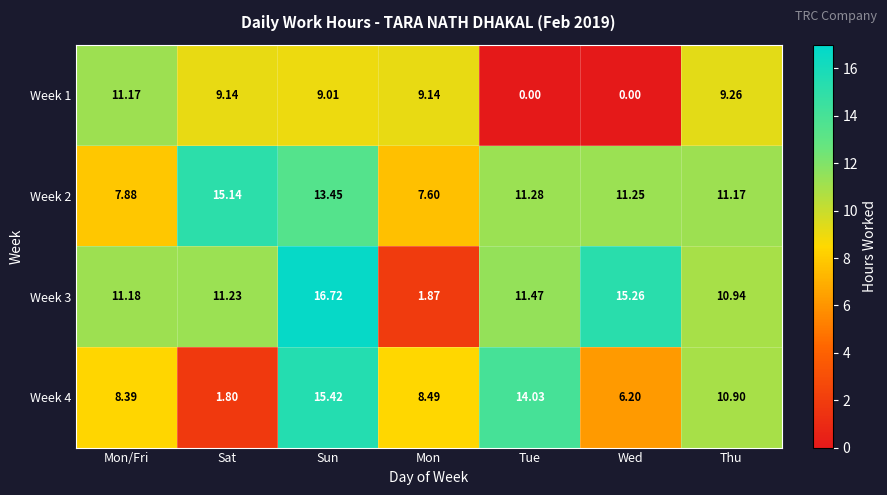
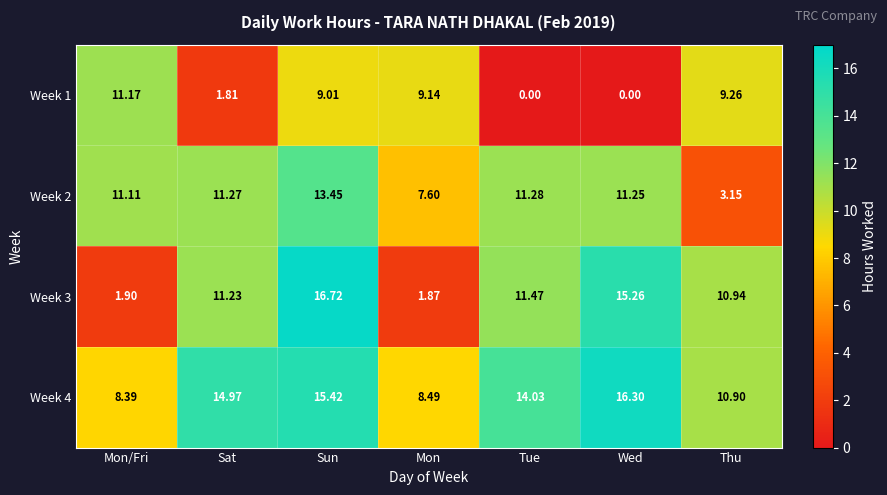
  {
    "Week 1": {
      "Mon/Fri": 11.17,
-     "Sat": 9.14,
+     "Sat": 1.81,
      "Sun": 9.01,
      "Mon": 9.14,
      "Tue": 0.00,
      "Wed": 0.00,
      "Thu": 9.26
    },
    "Week 2": {
-     "Mon/Fri": 7.88,
-     "Sat": 15.14,
+     "Mon/Fri": 11.11,
+     "Sat": 11.27,
      "Sun": 13.45,
      "Mon": 7.60,
      "Tue": 11.28,
      "Wed": 11.25,
-     "Thu": 11.17
+     "Thu": 3.15
    },
    "Week 3": {
-     "Mon/Fri": 11.18,
+     "Mon/Fri": 1.90,
      "Sat": 11.23,
      "Sun": 16.72,
      "Mon": 1.87,
      "Tue": 11.47,
      "Wed": 15.26,
      "Thu": 10.94
    },
    "Week 4": {
      "Mon/Fri": 8.39,
-     "Sat": 1.80,
+     "Sat": 14.97,
      "Sun": 15.42,
      "Mon": 8.49,
      "Tue": 14.03,
-     "Wed": 6.20,
+     "Wed": 16.30,
      "Thu": 10.90
    }
  }
